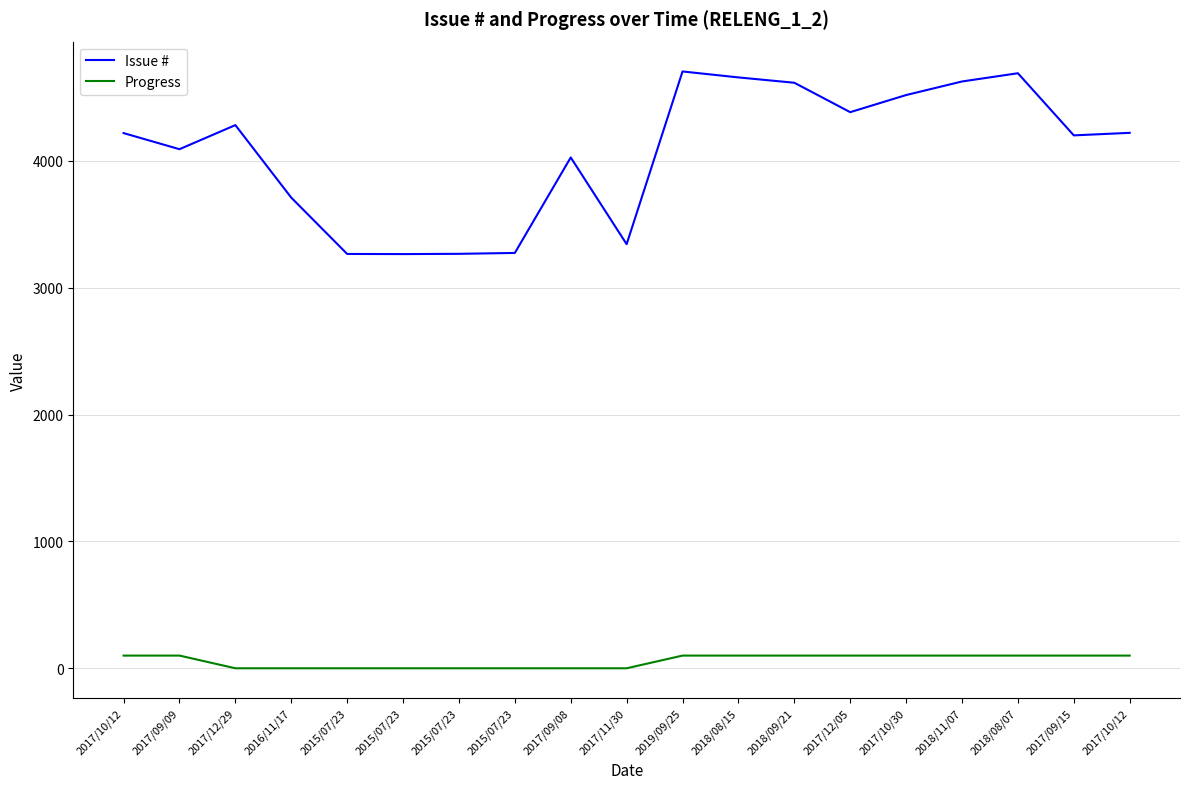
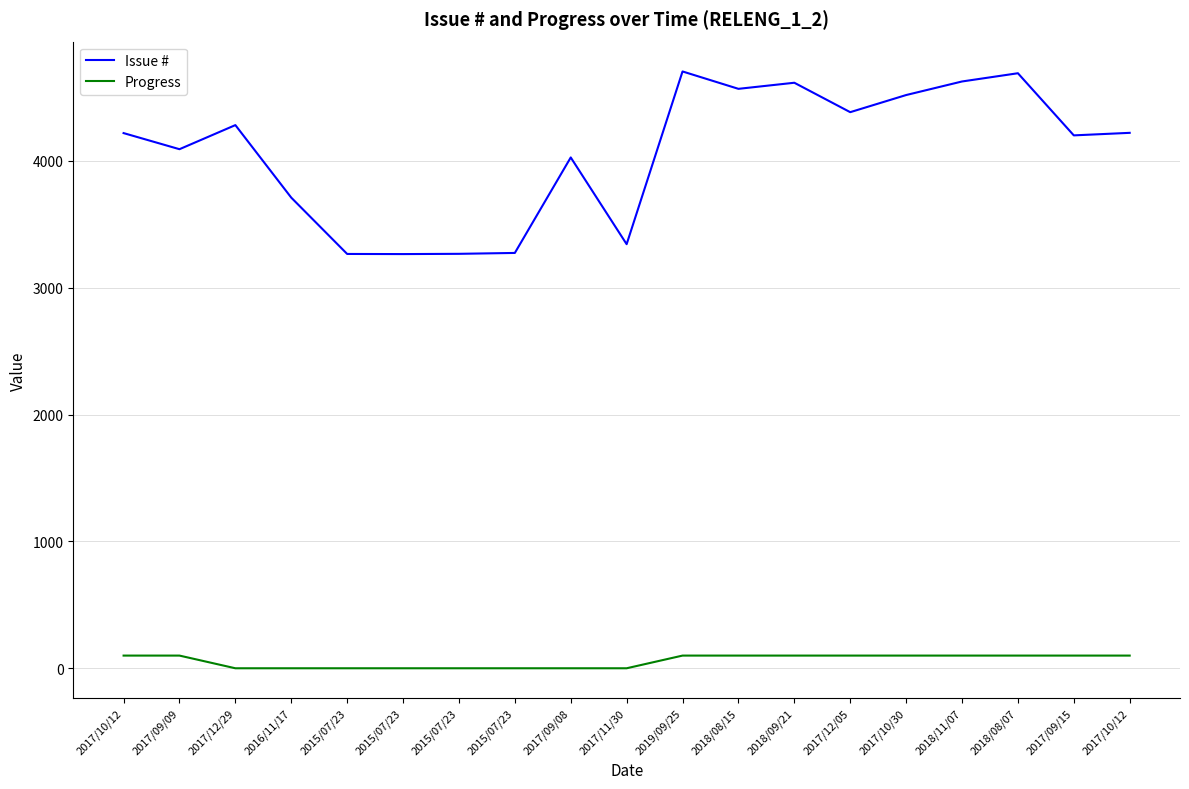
  {
    "Issue #": {
      "2017/09/09": 4090,
      "2017/12/29": 4280,
      "2016/11/17": 3710,
      "2017/09/08": 4030,
      "2017/11/30": 3340,
      "2019/09/25": 4710,
-     "2018/08/15": 4660,
+     "2018/08/15": 4570,
      "2018/09/21": 4620,
      "2017/12/05": 4390,
      "2017/10/30": 4520,
      "2018/11/07": 4630,
      "2018/08/07": 4690,
      "2017/09/15": 4200
    },
    "Progress": {
      "2017/09/09": 100,
      "2017/12/29": 0,
      "2016/11/17": 0,
      "2017/09/08": 0,
      "2017/11/30": 0,
      "2019/09/25": 100,
      "2018/08/15": 100,
      "2018/09/21": 100,
      "2017/12/05": 100,
      "2017/10/30": 100,
      "2018/11/07": 100,
      "2018/08/07": 100,
      "2017/09/15": 100
    }
  }
